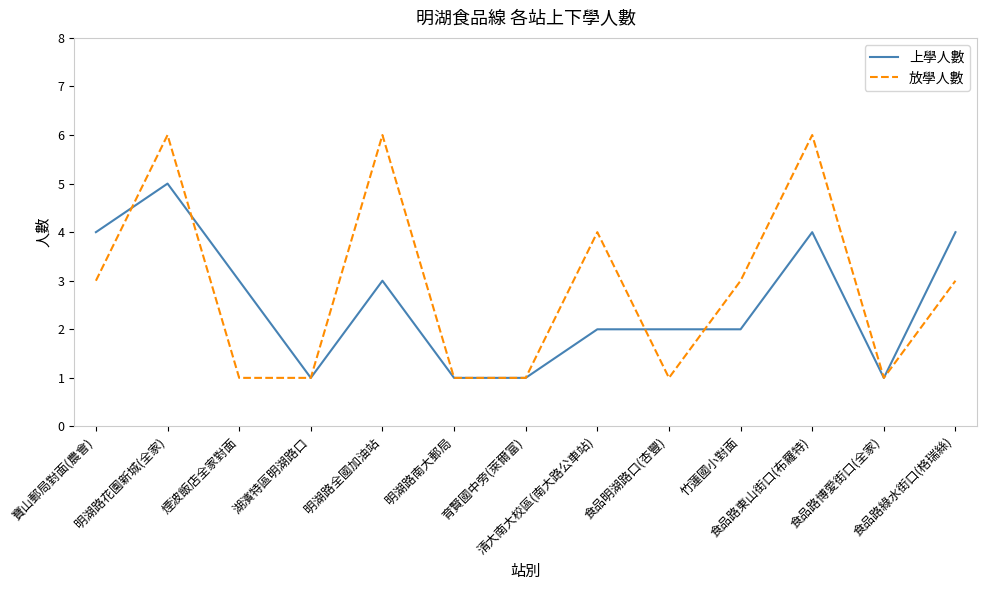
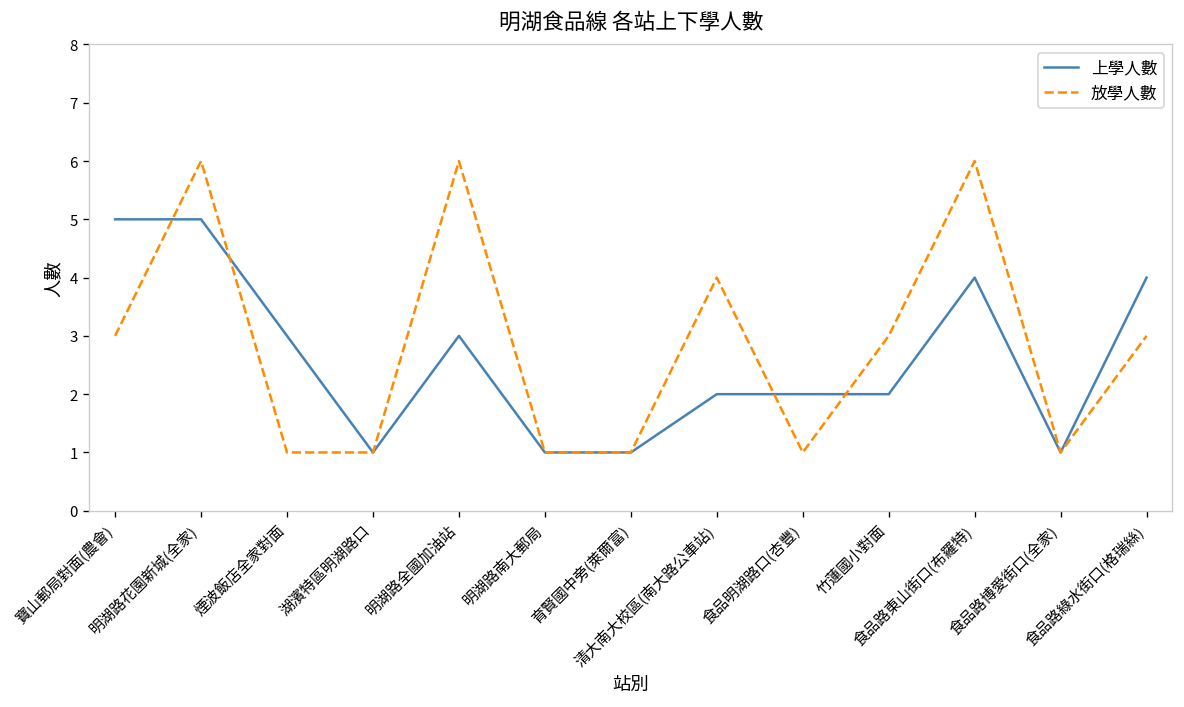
  {
    "上學人數": {
-     "寶山郵局對面(農會)": 4,
+     "寶山郵局對面(農會)": 5,
      "明湖路花園新城(全家)": 5,
      "煙波飯店全家對面": 3,
      "明湖路全國加油站": 3,
      "清大南大校區(南大路公車站)": 2,
      "食品明湖路口(杏豐)": 2,
      "竹蓮國小對面": 2,
      "食品路東山街口(布羅特)": 4,
      "食品路綠水街口(格瑞絲)": 4
    },
    "放學人數": {
      "寶山郵局對面(農會)": 3,
      "明湖路花園新城(全家)": 6,
      "煙波飯店全家對面": 1,
      "明湖路全國加油站": 6,
      "清大南大校區(南大路公車站)": 4,
      "食品明湖路口(杏豐)": 1,
      "竹蓮國小對面": 3,
      "食品路東山街口(布羅特)": 6,
      "食品路綠水街口(格瑞絲)": 3
    }
  }
